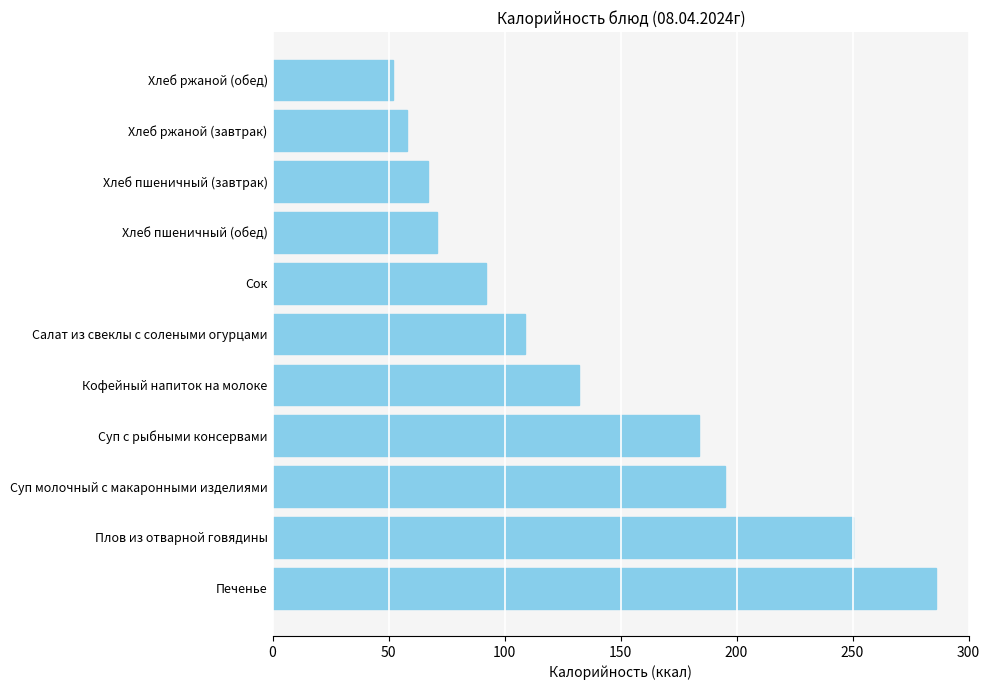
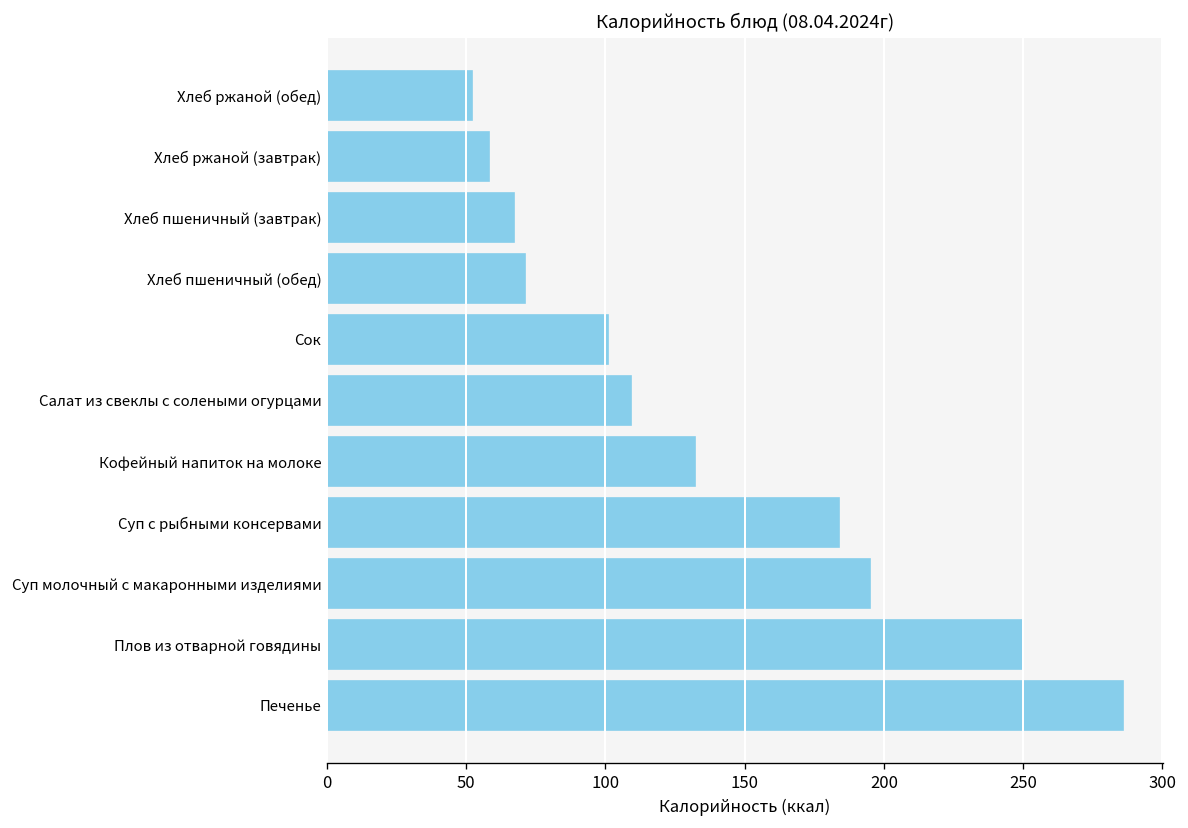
  {
    "Хлеб ржаной (обед)": 52,
    "Хлеб ржаной (завтрак)": 58,
    "Хлеб пшеничный (завтрак)": 67,
    "Хлеб пшеничный (обед)": 71,
-   "Сок": 92,
+   "Сок": 101,
    "Салат из свеклы с солеными огурцами": 109,
    "Кофейный напиток на молоке": 132,
    "Суп с рыбными консервами": 184,
    "Суп молочный с макаронными изделиями": 195,
    "Плов из отварной говядины": 250,
    "Печенье": 286
  }
